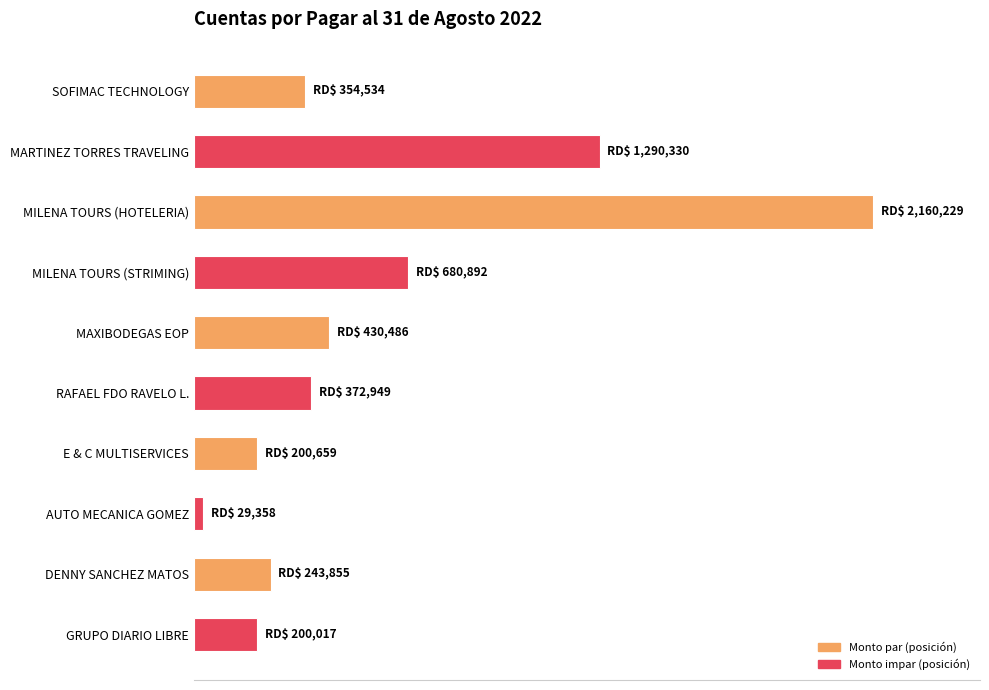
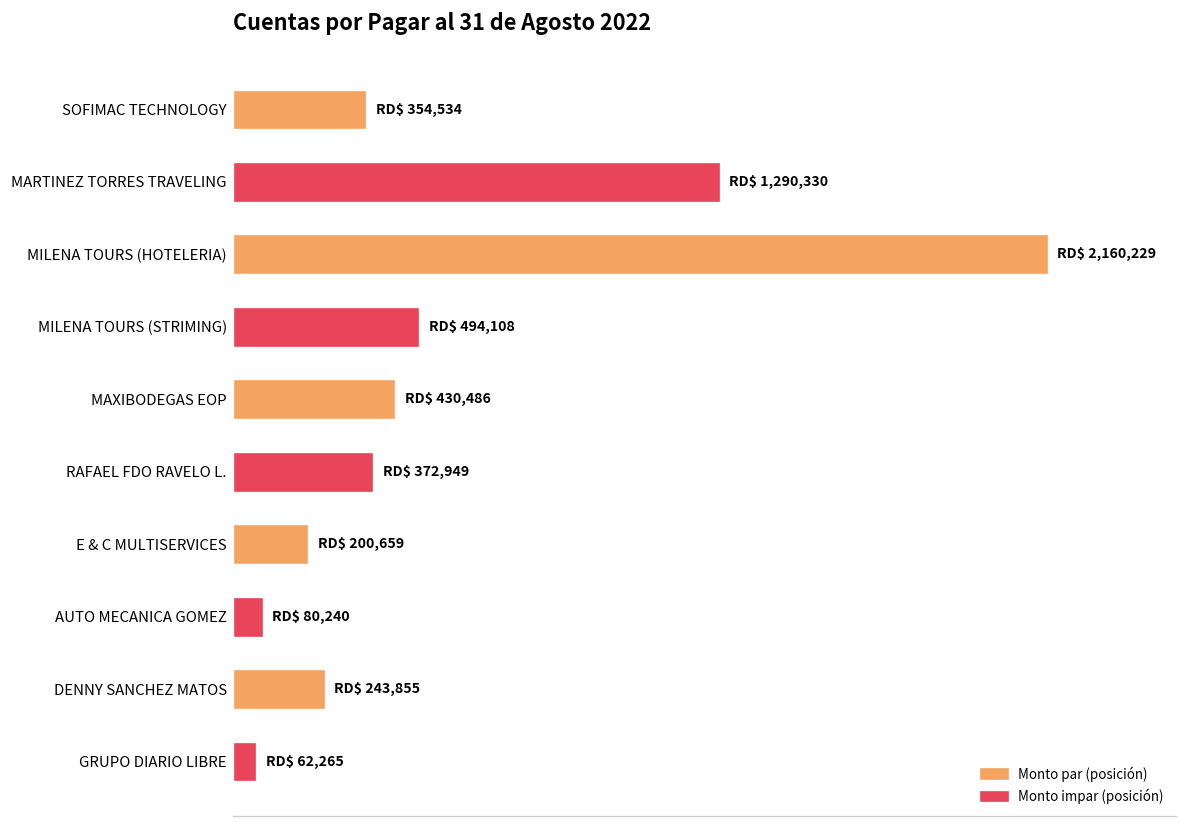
  {
    "SOFIMAC TECHNOLOGY": "354,534",
    "MARTINEZ TORRES TRAVELING": "1,290,330",
    "MILENA TOURS (HOTELERIA)": "2,160,229",
-   "MILENA TOURS (STRIMING)": "680,892",
+   "MILENA TOURS (STRIMING)": "494,108",
    "MAXIBODEGAS EOP": "430,486",
    "RAFAEL FDO RAVELO L.": "372,949",
    "E & C MULTISERVICES": "200,659",
-   "AUTO MECANICA GOMEZ": "29,358",
+   "AUTO MECANICA GOMEZ": "80,240",
    "DENNY SANCHEZ MATOS": "243,855",
-   "GRUPO DIARIO LIBRE": "200,017"
+   "GRUPO DIARIO LIBRE": "62,265"
  }
